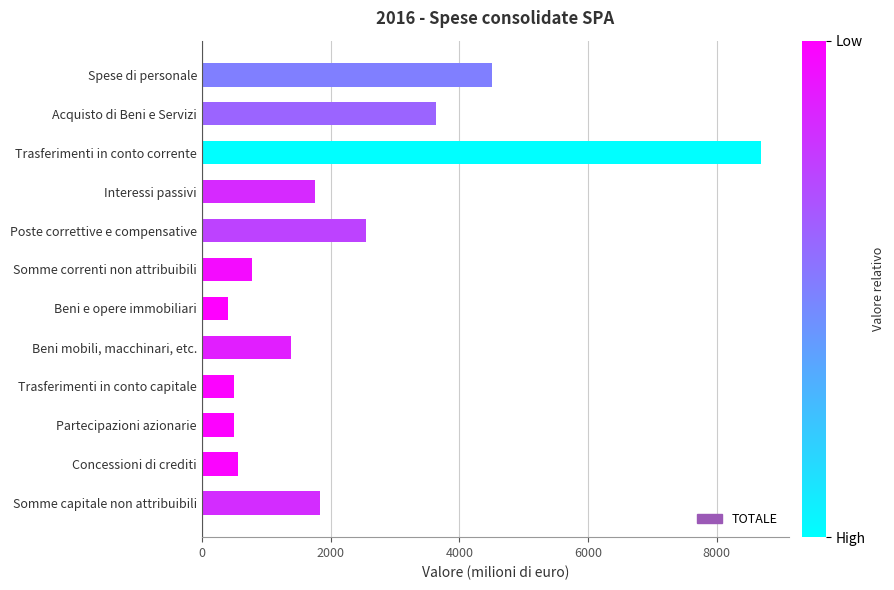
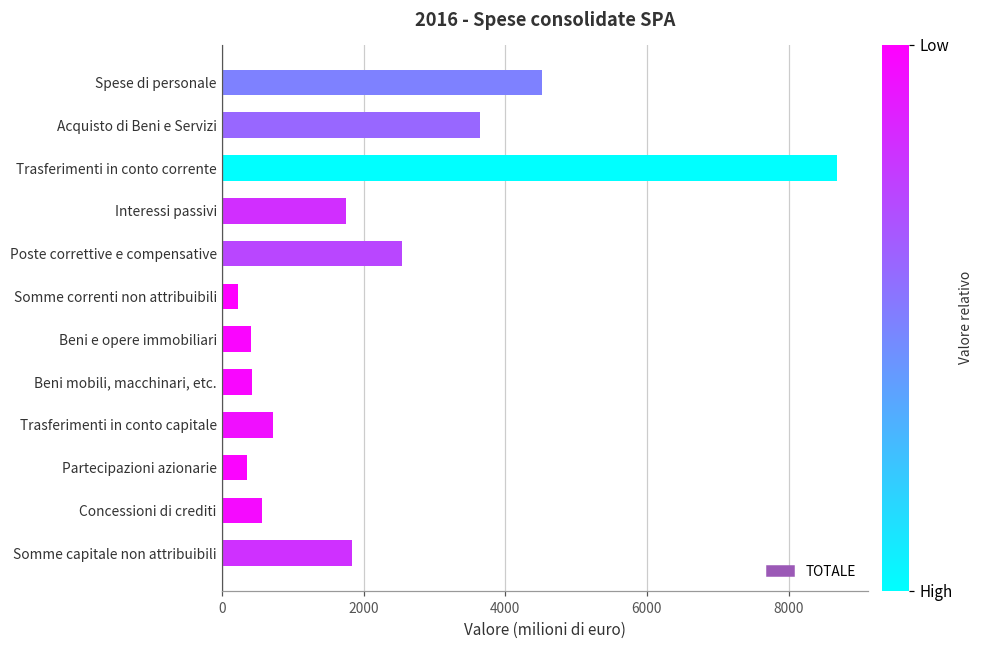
  {
    "Spese di personale": 4500,
    "Acquisto di Beni e Servizi": 3600,
    "Trasferimenti in conto corrente": 8700,
    "Interessi passivi": 1800,
    "Poste correttive e compensative": 2500,
-   "Somme correnti non attribuibili": 800,
+   "Somme correnti non attribuibili": 200,
    "Beni e opere immobiliari": 400,
-   "Beni mobili, macchinari, etc.": 1400,
-   "Trasferimenti in conto capitale": 500,
-   "Partecipazioni azionarie": 500,
+   "Beni mobili, macchinari, etc.": 400,
+   "Trasferimenti in conto capitale": 700,
+   "Partecipazioni azionarie": 400,
    "Concessioni di crediti": 600,
    "Somme capitale non attribuibili": 1800
  }
